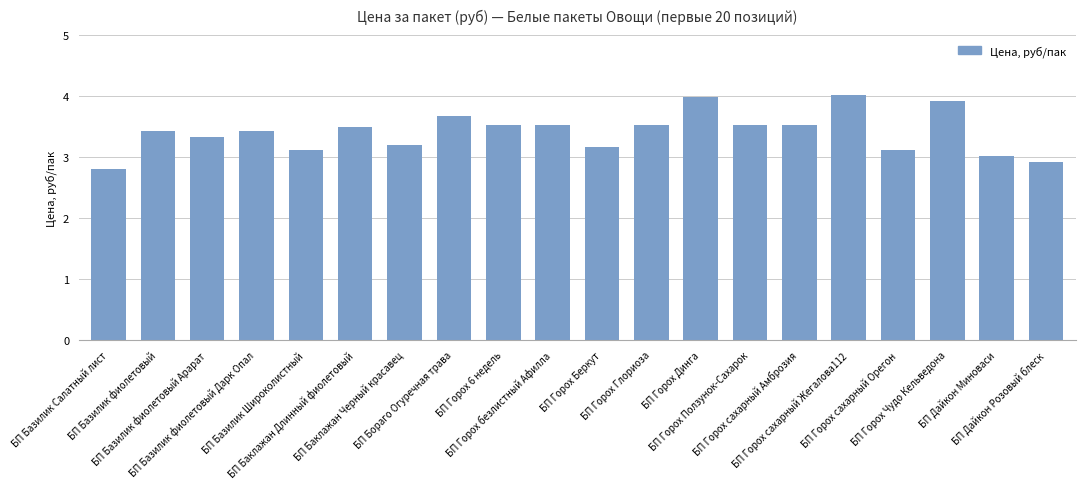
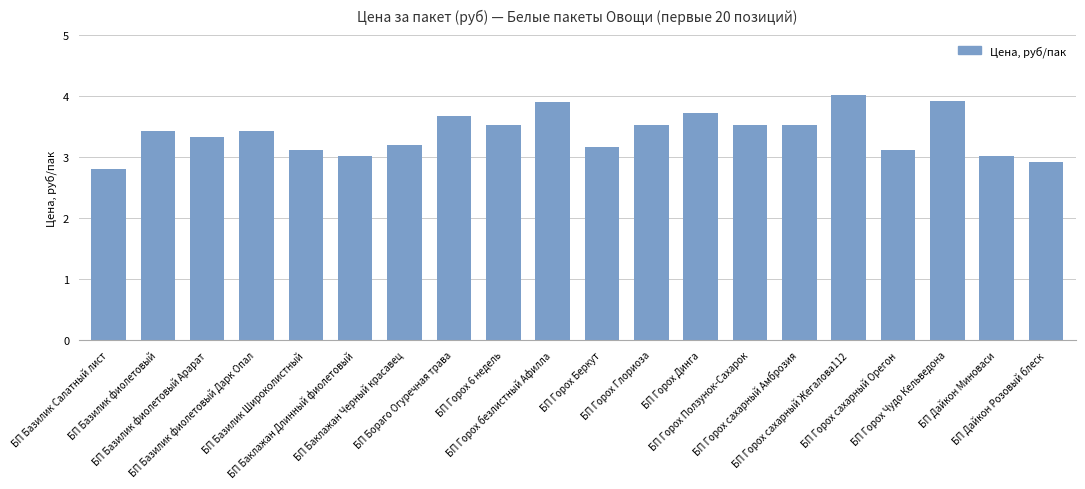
  {
    "БП Базилик Салатный лист": 2.8,
    "БП Базилик фиолетовый": 3.4,
    "БП Базилик фиолетовый Арарат": 3.3,
    "БП Базилик фиолетовый Дарк Опал": 3.4,
    "БП Базилик Широколистный": 3.1,
-   "БП Баклажан Длинный фиолетовый": 3.5,
+   "БП Баклажан Длинный фиолетовый": 3.0,
    "БП Баклажан Черный красавец": 3.2,
    "БП Бораго Огуречная трава": 3.7,
    "БП Горох 6 недель": 3.5,
-   "БП Горох безлистный Афилла": 3.5,
+   "БП Горох безлистный Афилла": 3.9,
    "БП Горох Беркут": 3.2,
    "БП Горох Глориоза": 3.5,
-   "БП Горох Динга": 4.0,
+   "БП Горох Динга": 3.7,
    "БП Горох Ползунок-Сахарок": 3.5,
    "БП Горох сахарный Амброзия": 3.5,
    "БП Горох сахарный Жегалова112": 4.0,
    "БП Горох сахарный Орегон": 3.1,
    "БП Горох Чудо Кельведона": 3.9,
    "БП Дайкон Миноваси": 3.0,
    "БП Дайкон Розовый блеск": 2.9
  }
